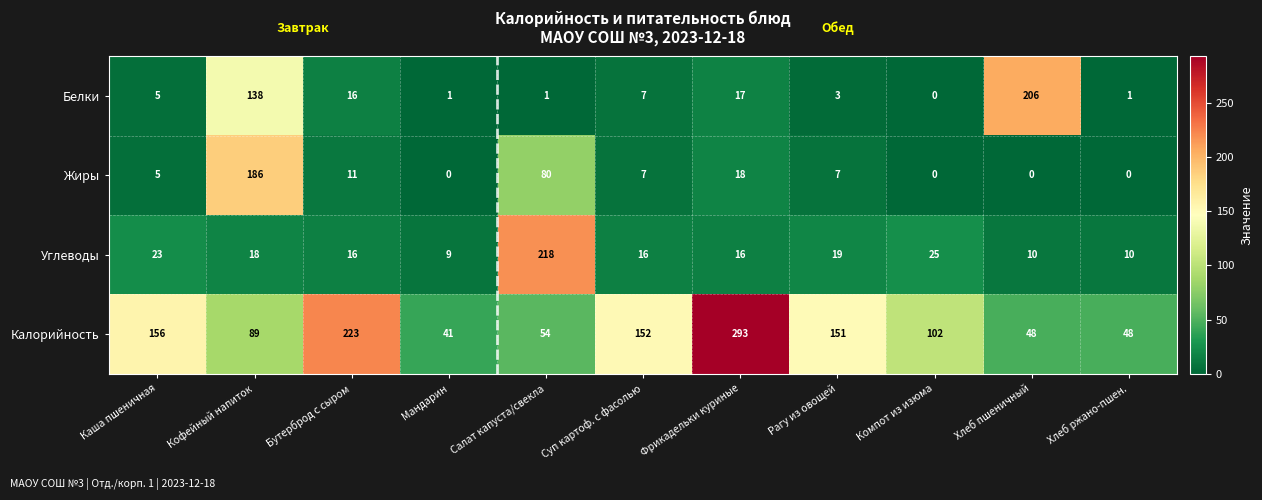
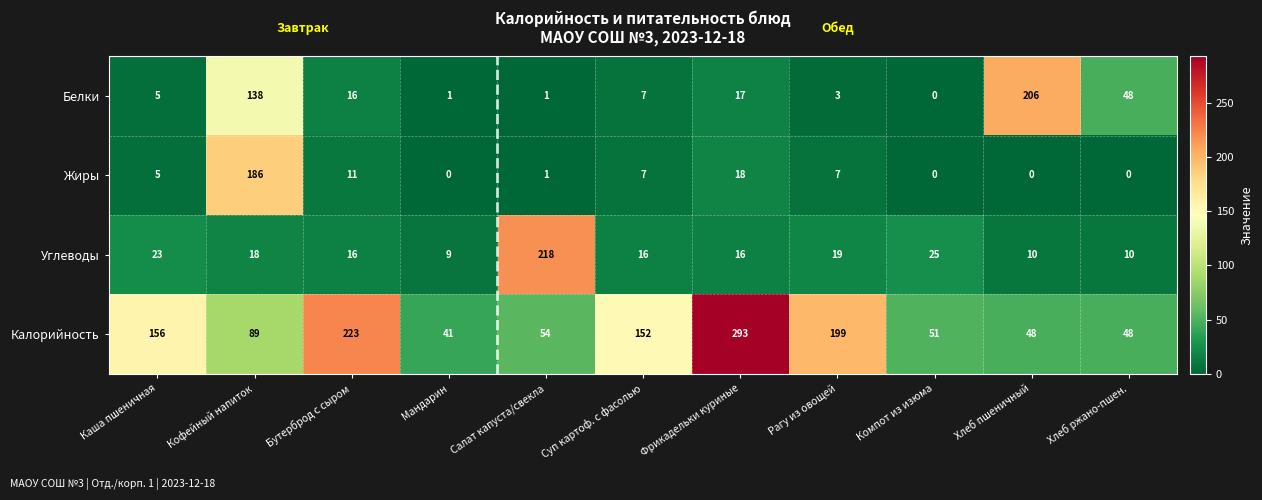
  {
    "Белки": {
      "Каша пшеничная": 5,
      "Кофейный напиток": 138,
      "Бутерброд с сыром": 16,
      "Мандарин": 1,
      "Салат капуста/свекла": 1,
      "Суп картоф. с фасолью": 7,
      "Фрикадельки куриные": 17,
      "Рагу из овощей": 3,
      "Компот из изюма": 0,
      "Хлеб пшеничный": 206,
-     "Хлеб ржано-пшен.": 1
+     "Хлеб ржано-пшен.": 48
    },
    "Жиры": {
      "Каша пшеничная": 5,
      "Кофейный напиток": 186,
      "Бутерброд с сыром": 11,
      "Мандарин": 0,
-     "Салат капуста/свекла": 80,
+     "Салат капуста/свекла": 1,
      "Суп картоф. с фасолью": 7,
      "Фрикадельки куриные": 18,
      "Рагу из овощей": 7,
      "Компот из изюма": 0,
      "Хлеб пшеничный": 0,
      "Хлеб ржано-пшен.": 0
    },
    "Углеводы": {
      "Каша пшеничная": 23,
      "Кофейный напиток": 18,
      "Бутерброд с сыром": 16,
      "Мандарин": 9,
      "Салат капуста/свекла": 218,
      "Суп картоф. с фасолью": 16,
      "Фрикадельки куриные": 16,
      "Рагу из овощей": 19,
      "Компот из изюма": 25,
      "Хлеб пшеничный": 10,
      "Хлеб ржано-пшен.": 10
    },
    "Калорийность": {
      "Каша пшеничная": 156,
      "Кофейный напиток": 89,
      "Бутерброд с сыром": 223,
      "Мандарин": 41,
      "Салат капуста/свекла": 54,
      "Суп картоф. с фасолью": 152,
      "Фрикадельки куриные": 293,
-     "Рагу из овощей": 151,
-     "Компот из изюма": 102,
+     "Рагу из овощей": 199,
+     "Компот из изюма": 51,
      "Хлеб пшеничный": 48,
      "Хлеб ржано-пшен.": 48
    }
  }
